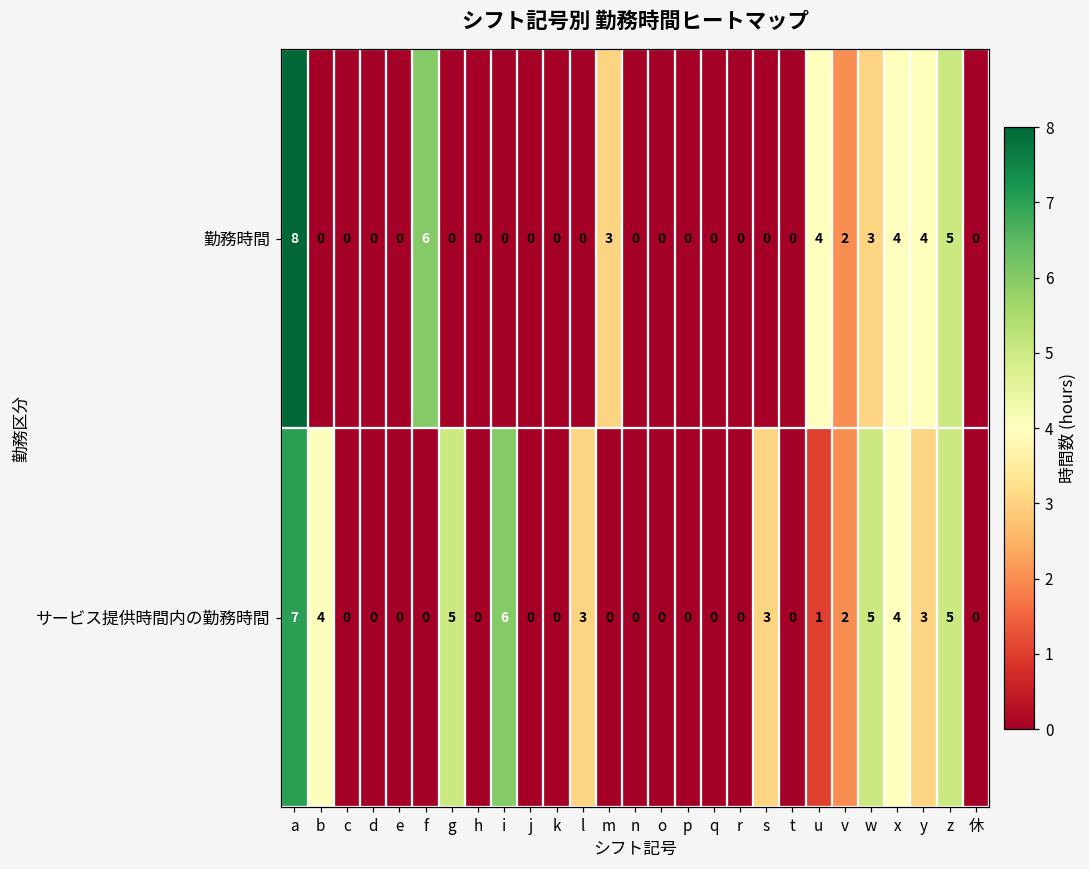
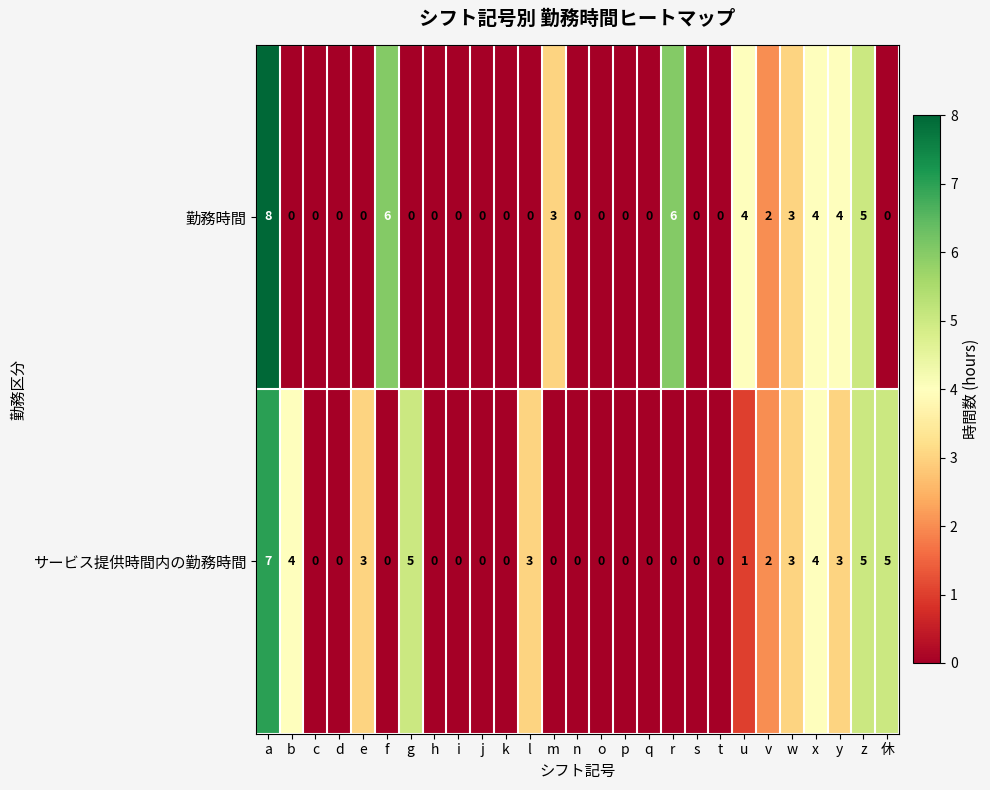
  {
    "勤務時間": {
      "a": 8,
      "b": 0,
      "c": 0,
      "d": 0,
      "e": 0,
      "f": 6,
      "g": 0,
      "h": 0,
      "i": 0,
      "j": 0,
      "k": 0,
      "l": 0,
      "m": 3,
      "n": 0,
      "o": 0,
      "p": 0,
      "q": 0,
-     "r": 0,
+     "r": 6,
      "s": 0,
      "t": 0,
      "u": 4,
      "v": 2,
      "w": 3,
      "x": 4,
      "y": 4,
      "z": 5,
      "休": 0
    },
    "サービス提供時間内の勤務時間": {
      "a": 7,
      "b": 4,
      "c": 0,
      "d": 0,
-     "e": 0,
+     "e": 3,
      "f": 0,
      "g": 5,
      "h": 0,
-     "i": 6,
+     "i": 0,
      "j": 0,
      "k": 0,
      "l": 3,
      "m": 0,
      "n": 0,
      "o": 0,
      "p": 0,
      "q": 0,
      "r": 0,
-     "s": 3,
+     "s": 0,
      "t": 0,
      "u": 1,
      "v": 2,
-     "w": 5,
+     "w": 3,
      "x": 4,
      "y": 3,
      "z": 5,
-     "休": 0
+     "休": 5
    }
  }
